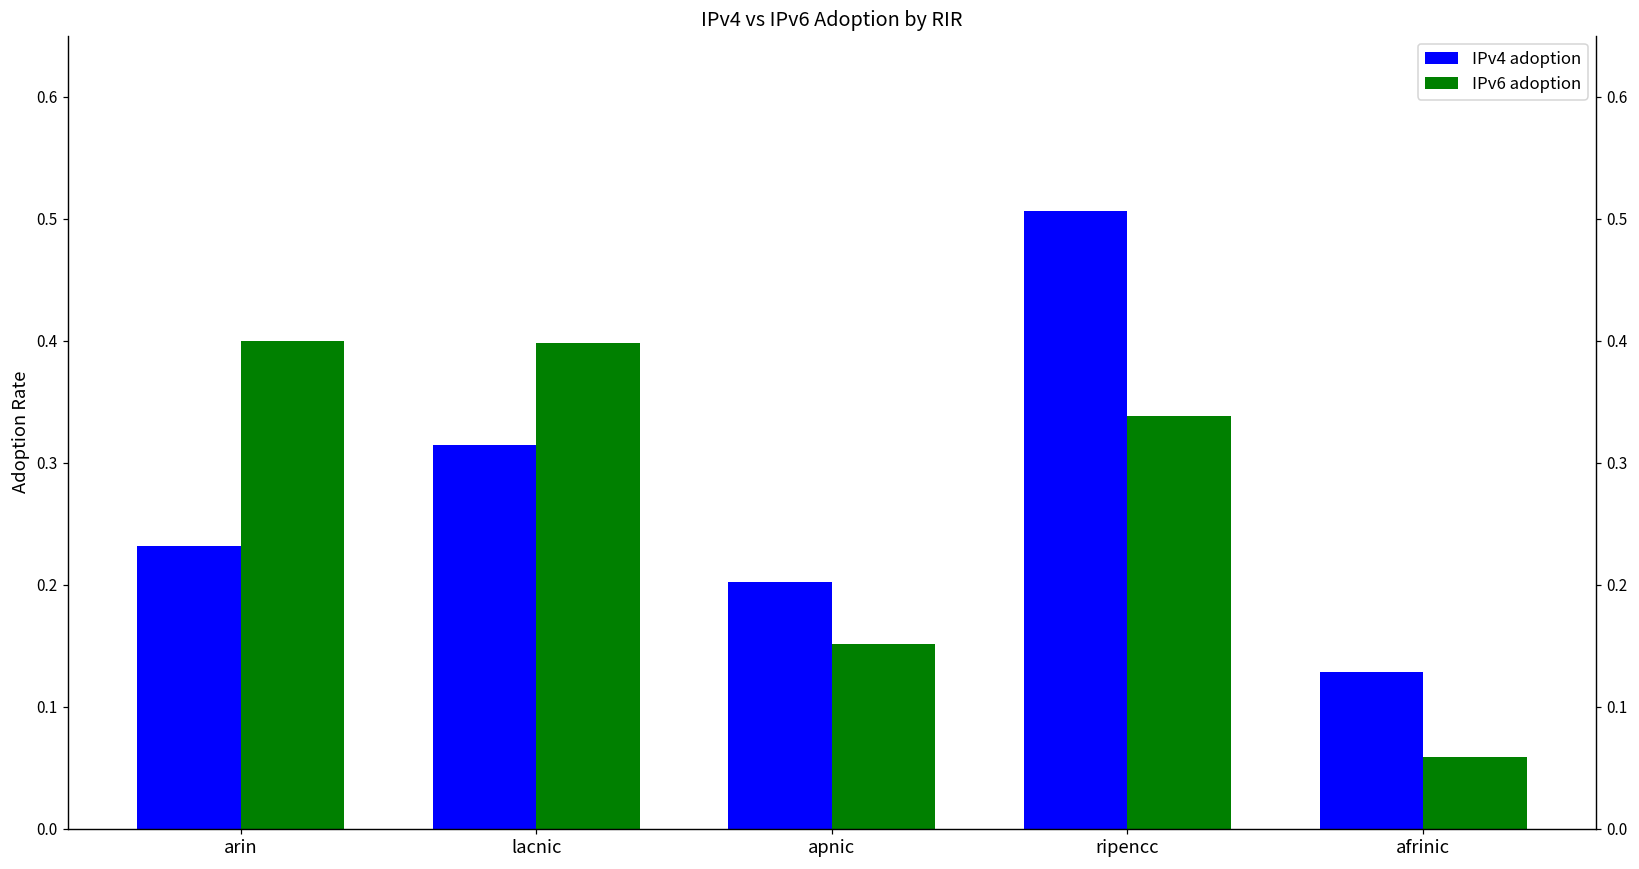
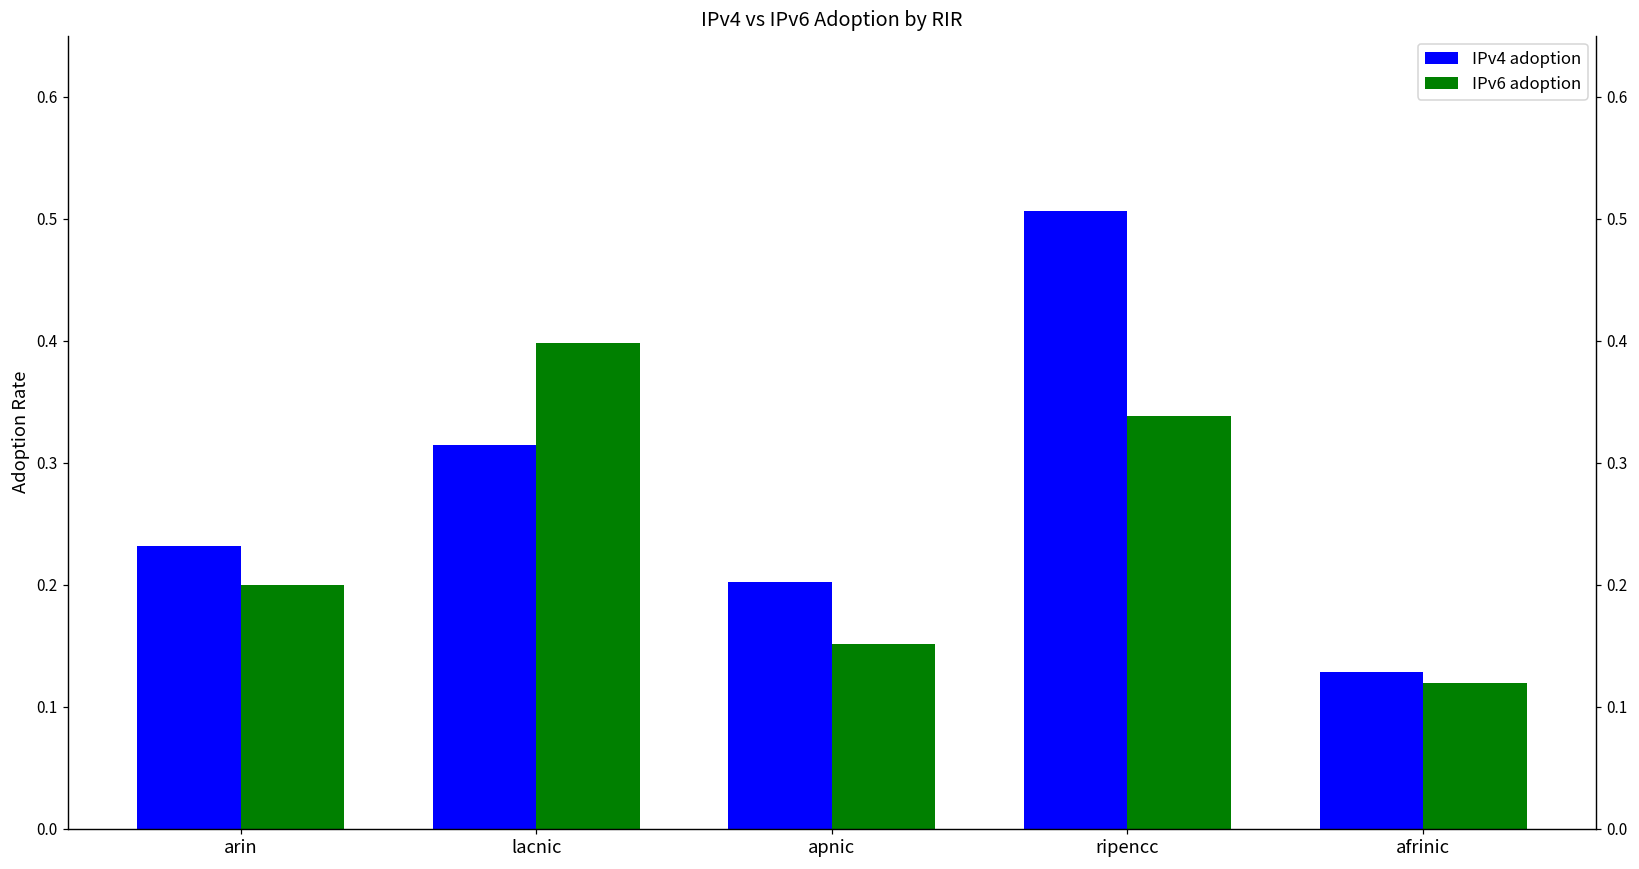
  {
    "IPv4 adoption": {
      "arin": 0.231,
      "lacnic": 0.315,
      "apnic": 0.202,
      "ripencc": 0.506,
      "afrinic": 0.129
    },
    "IPv6 adoption": {
-     "arin": 0.4,
+     "arin": 0.2,
      "lacnic": 0.398,
      "apnic": 0.151,
      "ripencc": 0.338,
-     "afrinic": 0.059
+     "afrinic": 0.120
    }
  }
